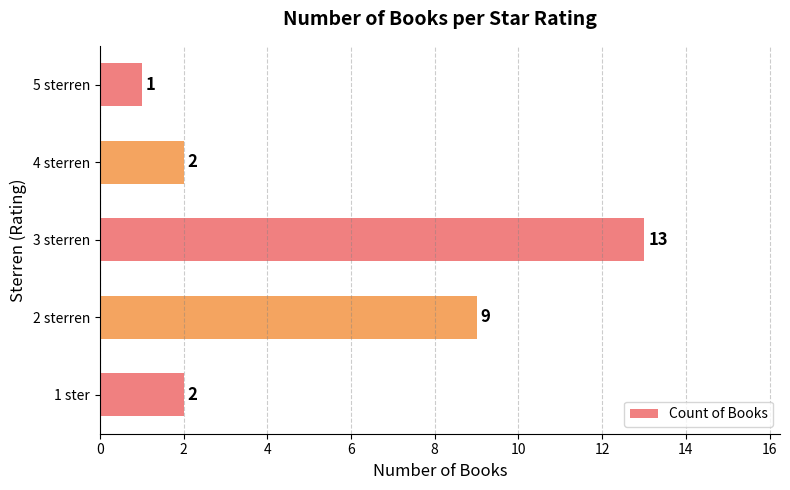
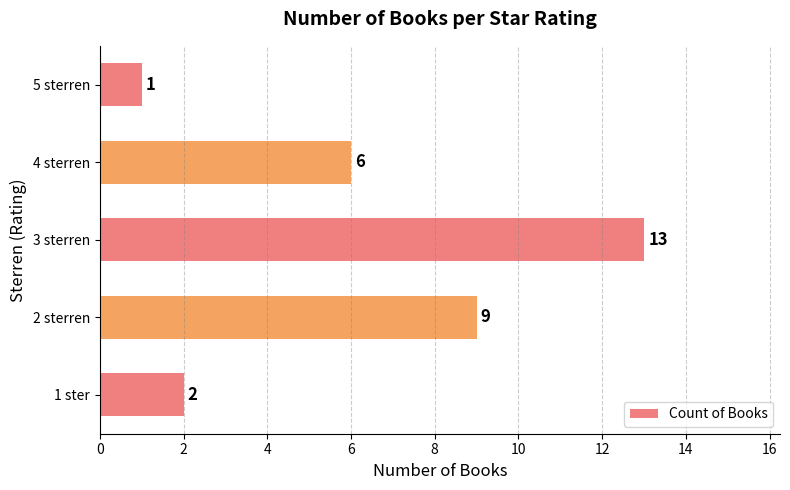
  {
    "5 sterren": 1,
-   "4 sterren": 2,
+   "4 sterren": 6,
    "3 sterren": 13,
    "2 sterren": 9,
    "1 ster": 2
  }
